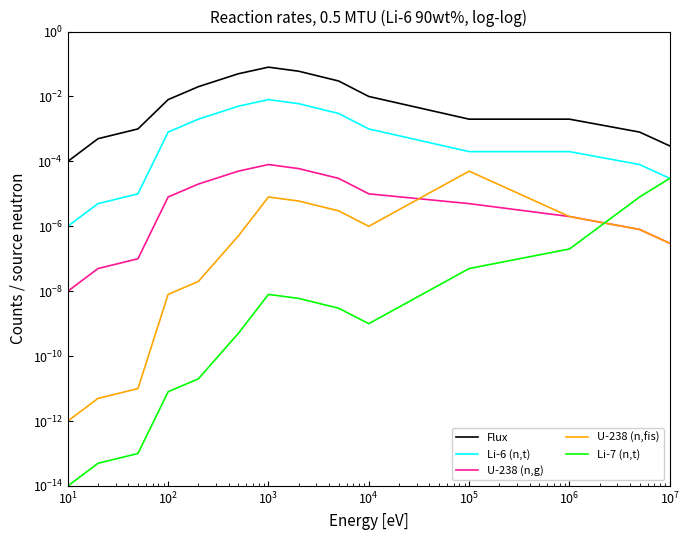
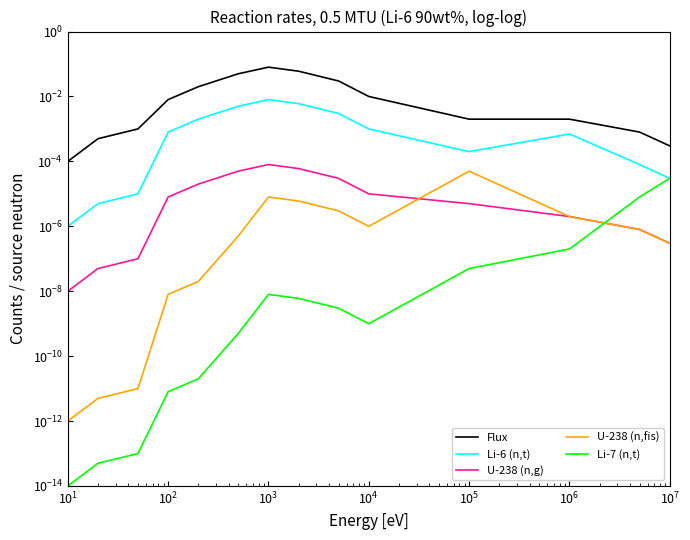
  {
    "Flux": {
      "10^1": 0.0001,
      "10^2": 0.008,
      "10^3": 0.08,
      "10^4": 0.010,
      "10^5": 0.002,
      "10^6": 0.002,
      "10^7": 0.0003
    },
    "Li-6 (n,t)": {
      "10^1": 0.0000010,
      "10^2": 0.0008,
      "10^3": 0.008,
      "10^4": 0.0010,
      "10^5": 0.0002,
-     "10^6": 0.0002
+     "10^6": 0.0007
    },
    "U-238 (n,g)": {
      "10^1": 0.000000010,
      "10^2": 0.000008,
      "10^3": 0.00008,
      "10^4": 0.000010,
      "10^5": 0.000005
    },
    "U-238 (n,fis)": {
      "10^1": 0.000000000001,
      "10^2": 0.000000008,
      "10^3": 0.000008,
      "10^4": 0.0000010,
      "10^5": 0.00005
    },
    "Li-7 (n,t)": {
      "10^1": 0.000000000000,
      "10^2": 0.000000000008,
      "10^3": 0.000000008,
      "10^4": 0.0000000010,
      "10^5": 0.00000005,
      "10^6": 0.0000002
    }
  }
